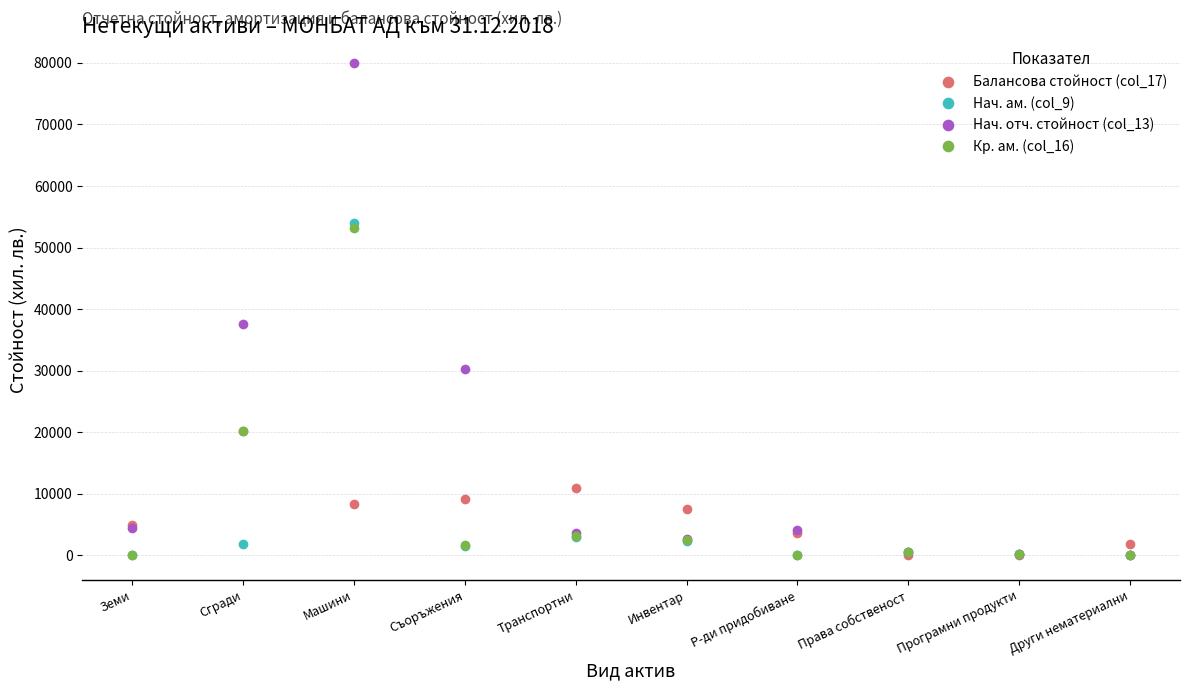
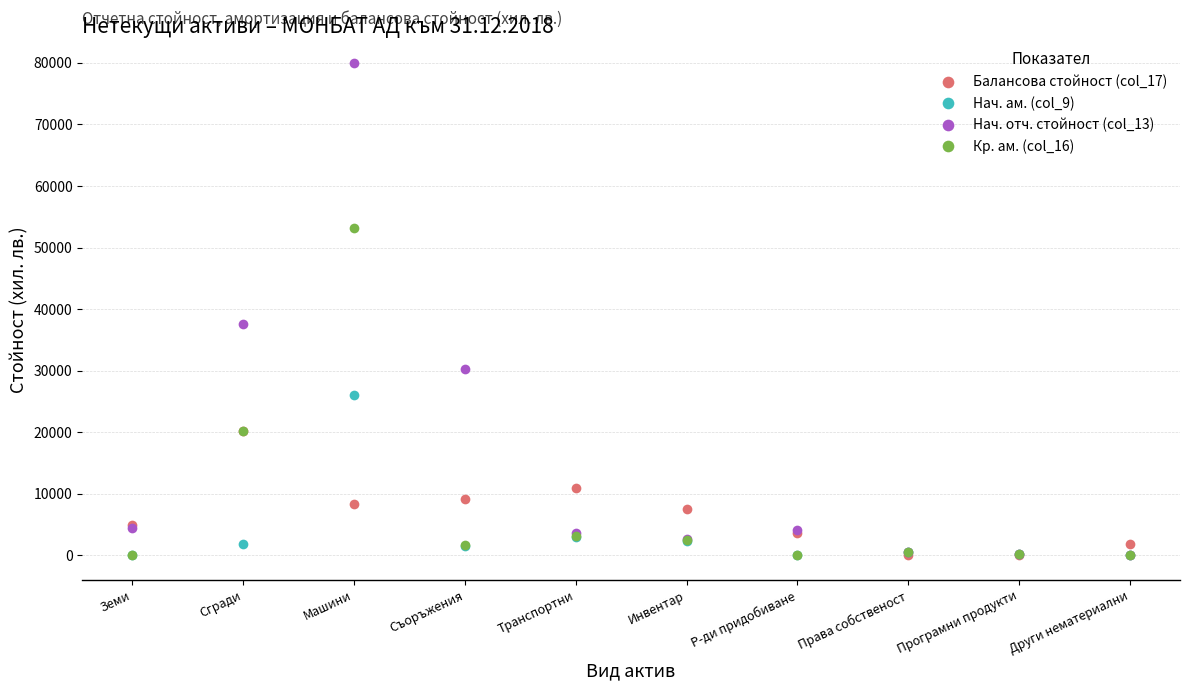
  {
    "Балансова стойност (col_17)": {
      "Земи": 5000,
      "Машини": 8000,
      "Съоръжения": 9000,
      "Транспортни": 11000,
      "Инвентар": 8000,
      "Р-ди придобиване": 4000,
      "Други нематериални": 2000
    },
    "Нач. ам. (col_9)": {
      "Сгради": 2000,
-     "Машини": 54000
+     "Машини": 26000
    },
    "Нач. отч. стойност (col_13)": {
      "Земи": 4000,
      "Сгради": 38000,
      "Машини": 80000,
      "Съоръжения": 30000,
      "Транспортни": 4000,
      "Р-ди придобиване": 4000
    },
    "Кр. ам. (col_16)": {
      "Машини": 53000
    }
  }
